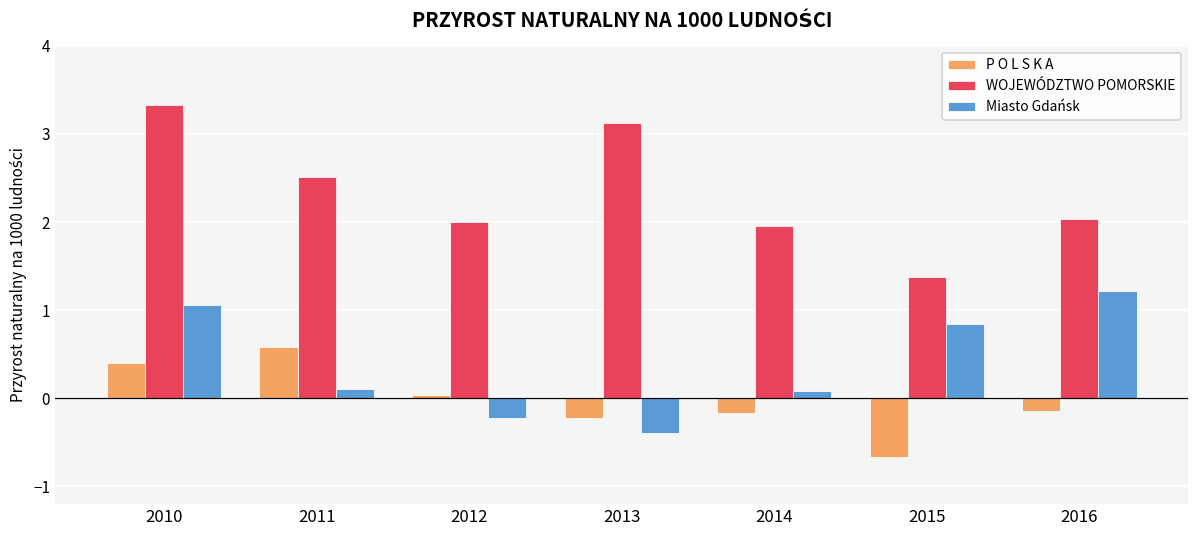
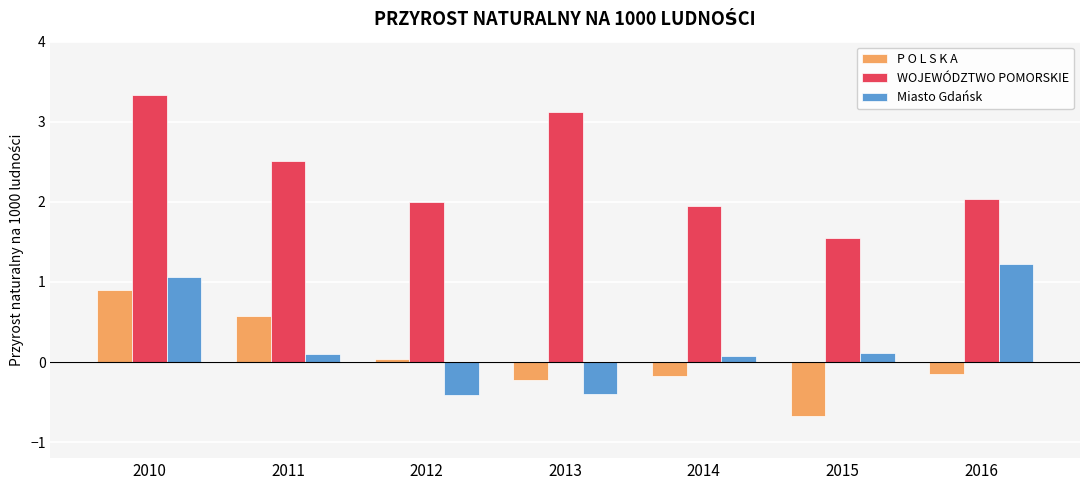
  {
    "P O L S K A": {
-     "2010": 0.4,
+     "2010": 0.9,
      "2011": 0.6,
      "2012": 0.0,
      "2013": -0.2,
      "2014": -0.2,
      "2015": -0.7,
      "2016": -0.2
    },
    "WOJEWÓDZTWO POMORSKIE": {
      "2010": 3.3,
      "2011": 2.5,
      "2012": 2.0,
      "2013": 3.1,
      "2014": 2.0,
-     "2015": 1.4,
+     "2015": 1.6,
      "2016": 2.0
    },
    "Miasto Gdańsk": {
      "2010": 1.1,
      "2011": 0.1,
-     "2012": -0.2,
+     "2012": -0.4,
      "2013": -0.4,
      "2014": 0.1,
-     "2015": 0.8,
+     "2015": 0.1,
      "2016": 1.2
    }
  }
